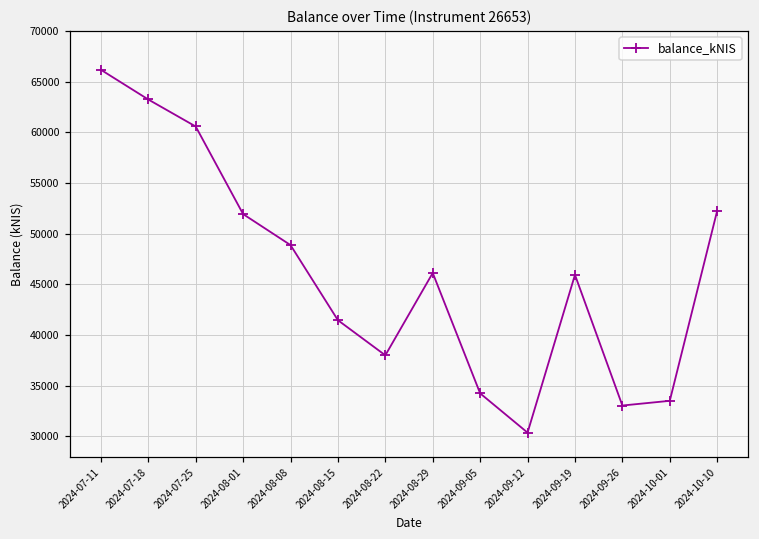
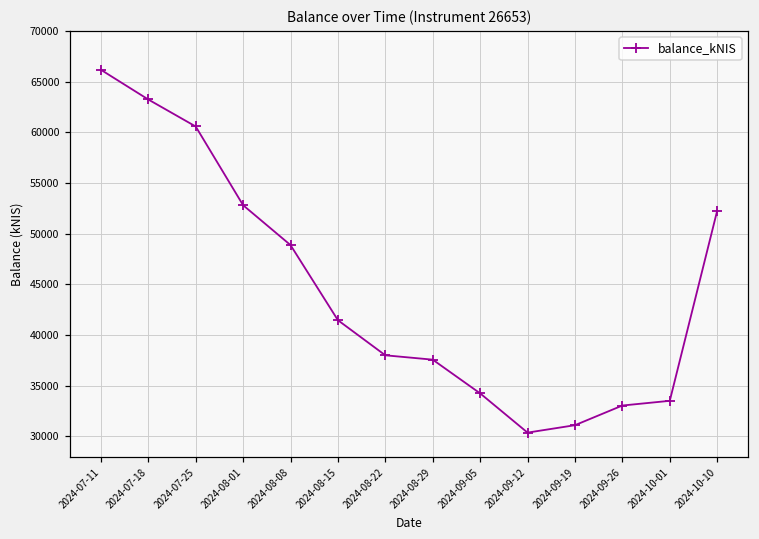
  {
    "2024-07-11": 66000,
    "2024-07-18": 63000,
    "2024-07-25": 61000,
-   "2024-08-01": 52000,
+   "2024-08-01": 53000,
    "2024-08-08": 49000,
    "2024-08-15": 41000,
    "2024-08-22": 38000,
-   "2024-08-29": 46000,
+   "2024-08-29": 38000,
    "2024-09-05": 34000,
    "2024-09-12": 30000,
-   "2024-09-19": 46000,
+   "2024-09-19": 31000,
    "2024-09-26": 33000,
    "2024-10-01": 34000,
    "2024-10-10": 52000
  }
